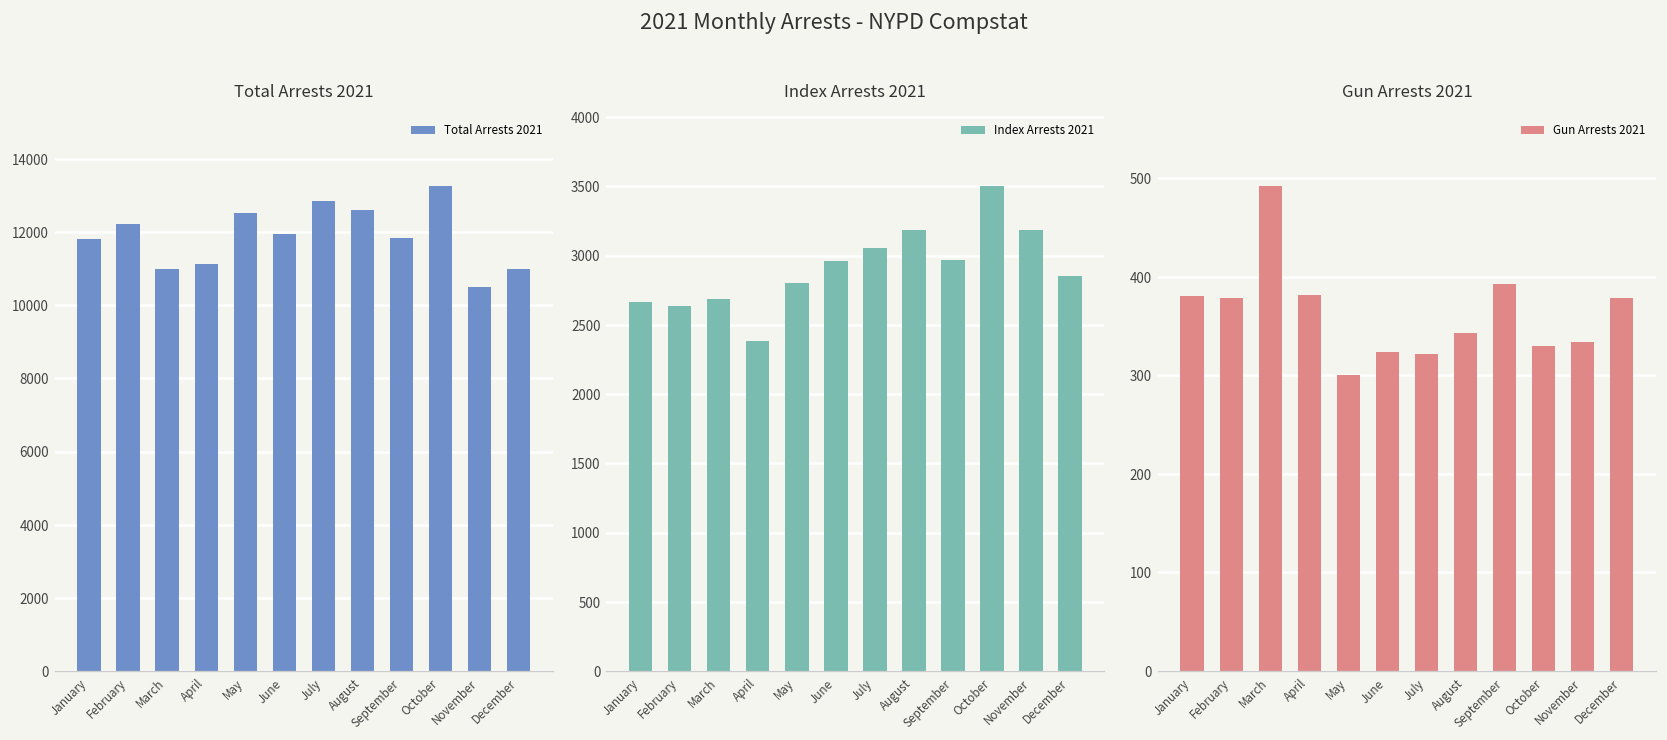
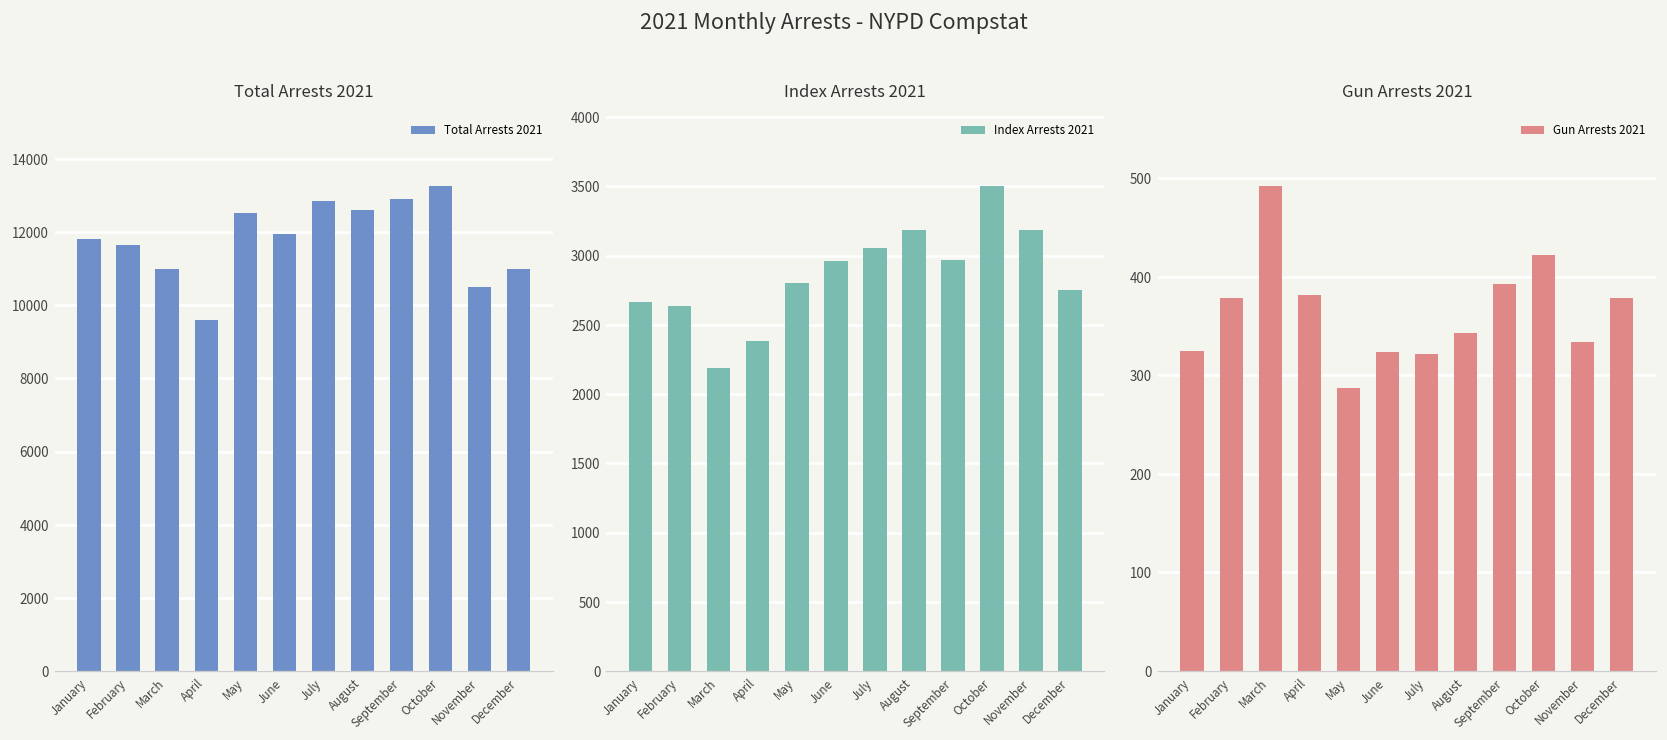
  {
    "Total Arrests 2021": {
      "January": 11800,
-     "February": 12200,
+     "February": 11600,
      "March": 11000,
-     "April": 11100,
+     "April": 9600,
      "May": 12500,
      "June": 11900,
      "July": 12800,
      "August": 12600,
-     "September": 11800,
+     "September": 12900,
      "October": 13300,
      "November": 10500,
      "December": 11000
    },
    "Index Arrests 2021": {
      "January": 2670,
      "February": 2640,
-     "March": 2690,
+     "March": 2190,
      "April": 2380,
      "May": 2800,
      "June": 2960,
      "July": 3060,
      "August": 3190,
      "September": 2970,
      "October": 3500,
      "November": 3180,
-     "December": 2850
+     "December": 2760
    },
    "Gun Arrests 2021": {
-     "January": 380,
+     "January": 330,
      "February": 380,
      "March": 490,
      "April": 380,
-     "May": 300,
+     "May": 290,
      "June": 320,
      "July": 320,
      "August": 340,
      "September": 390,
-     "October": 330,
+     "October": 420,
      "November": 330,
      "December": 380
    }
  }
